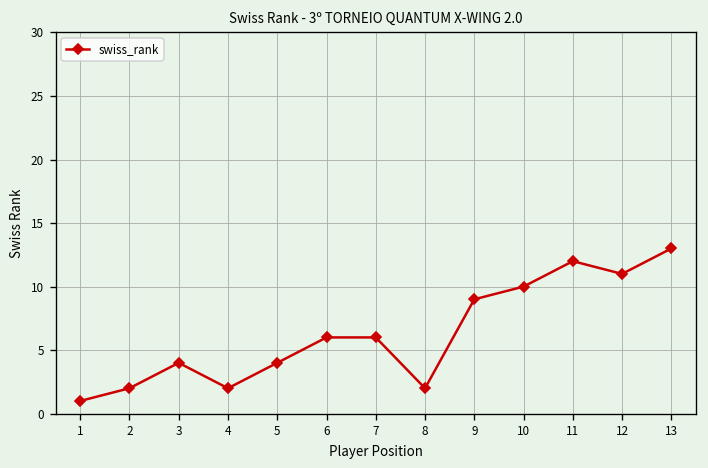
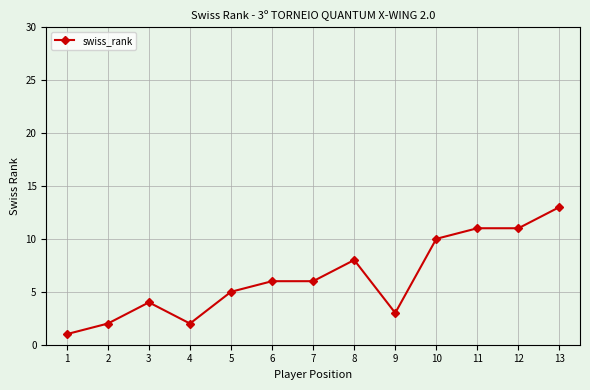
  {
    "1": 1,
    "2": 2,
    "3": 4,
    "4": 2,
-   "5": 4,
+   "5": 5,
    "6": 6,
    "7": 6,
-   "8": 2,
-   "9": 9,
+   "8": 8,
+   "9": 3,
    "10": 10,
-   "11": 12,
+   "11": 11,
    "12": 11,
    "13": 13
  }
